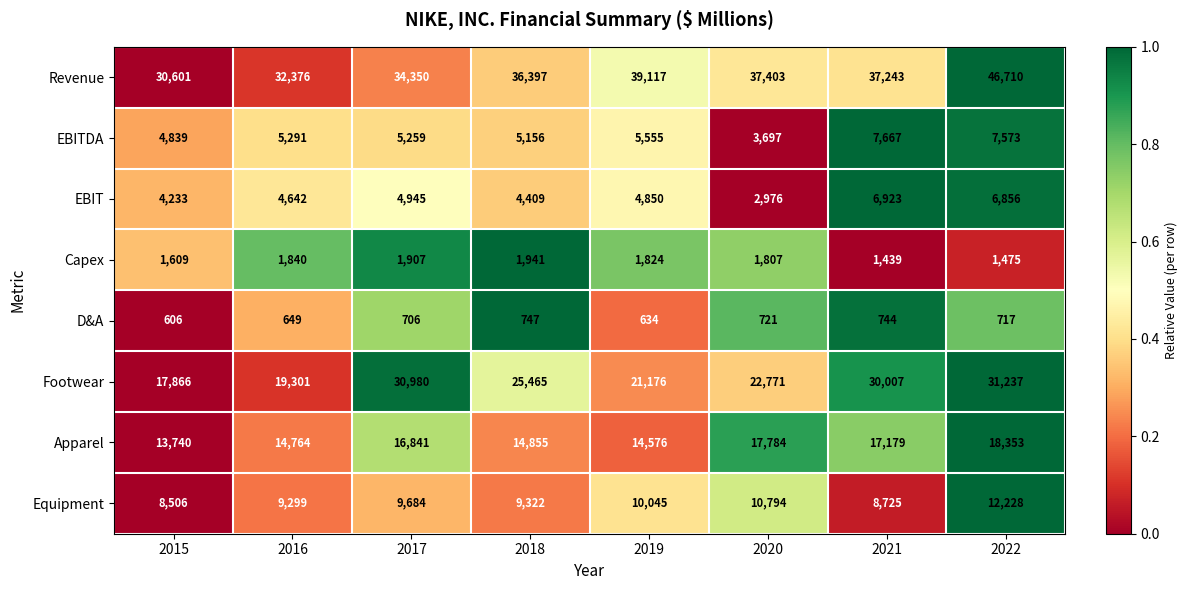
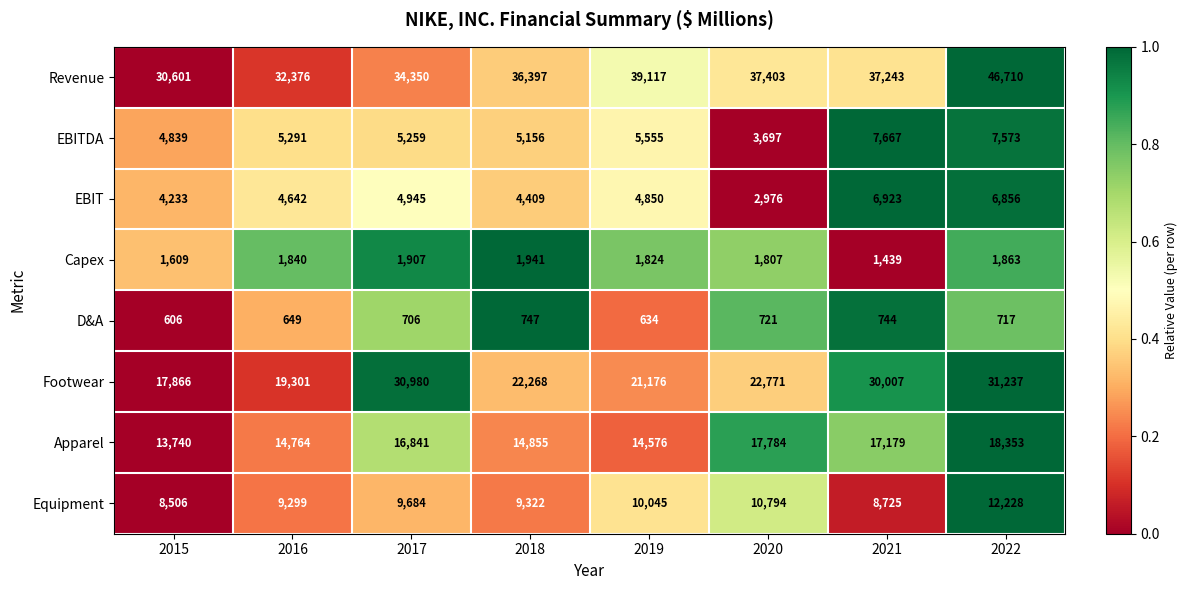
  {
    "Revenue": {
      "2015": "30,601",
      "2016": "32,376",
      "2017": "34,350",
      "2018": "36,397",
      "2019": "39,117",
      "2020": "37,403",
      "2021": "37,243",
      "2022": "46,710"
    },
    "EBITDA": {
      "2015": "4,839",
      "2016": "5,291",
      "2017": "5,259",
      "2018": "5,156",
      "2019": "5,555",
      "2020": "3,697",
      "2021": "7,667",
      "2022": "7,573"
    },
    "EBIT": {
      "2015": "4,233",
      "2016": "4,642",
      "2017": "4,945",
      "2018": "4,409",
      "2019": "4,850",
      "2020": "2,976",
      "2021": "6,923",
      "2022": "6,856"
    },
    "Capex": {
      "2015": "1,609",
      "2016": "1,840",
      "2017": "1,907",
      "2018": "1,941",
      "2019": "1,824",
      "2020": "1,807",
      "2021": "1,439",
-     "2022": "1,475"
+     "2022": "1,863"
    },
    "D&A": {
      "2015": "606",
      "2016": "649",
      "2017": "706",
      "2018": "747",
      "2019": "634",
      "2020": "721",
      "2021": "744",
      "2022": "717"
    },
    "Footwear": {
      "2015": "17,866",
      "2016": "19,301",
      "2017": "30,980",
-     "2018": "25,465",
+     "2018": "22,268",
      "2019": "21,176",
      "2020": "22,771",
      "2021": "30,007",
      "2022": "31,237"
    },
    "Apparel": {
      "2015": "13,740",
      "2016": "14,764",
      "2017": "16,841",
      "2018": "14,855",
      "2019": "14,576",
      "2020": "17,784",
      "2021": "17,179",
      "2022": "18,353"
    },
    "Equipment": {
      "2015": "8,506",
      "2016": "9,299",
      "2017": "9,684",
      "2018": "9,322",
      "2019": "10,045",
      "2020": "10,794",
      "2021": "8,725",
      "2022": "12,228"
    }
  }
